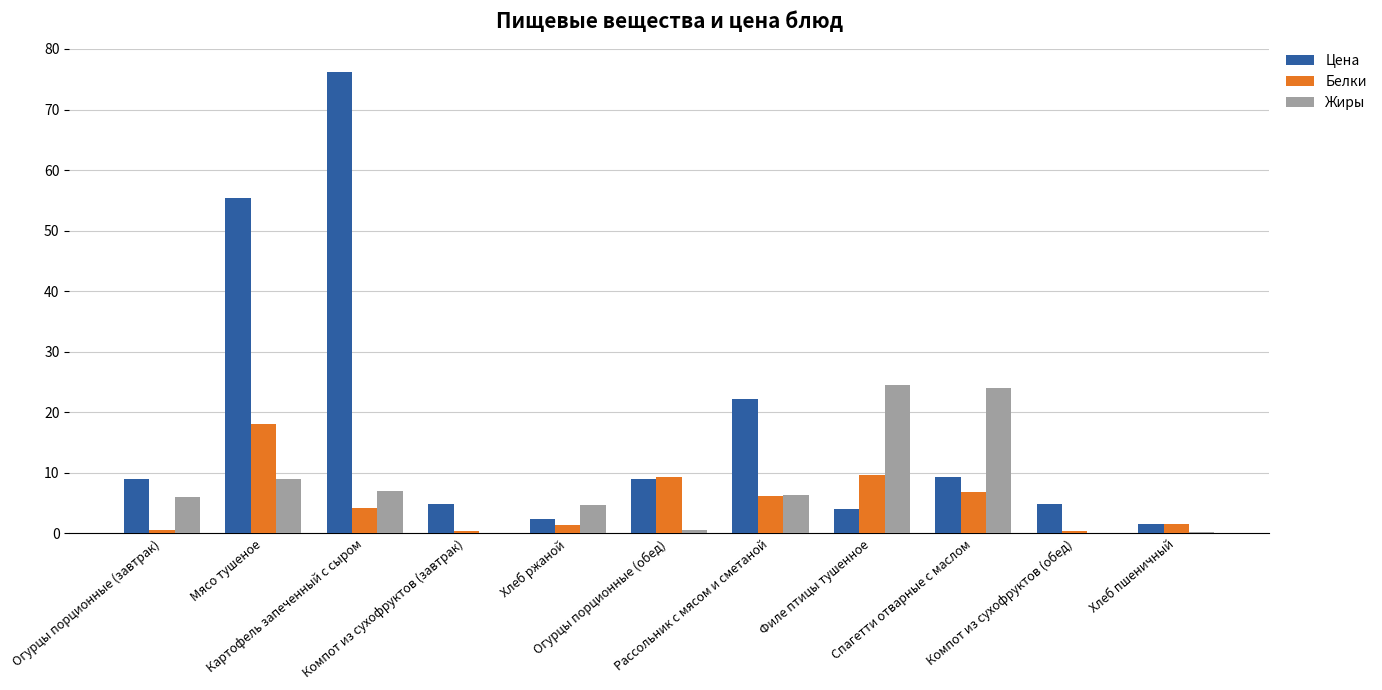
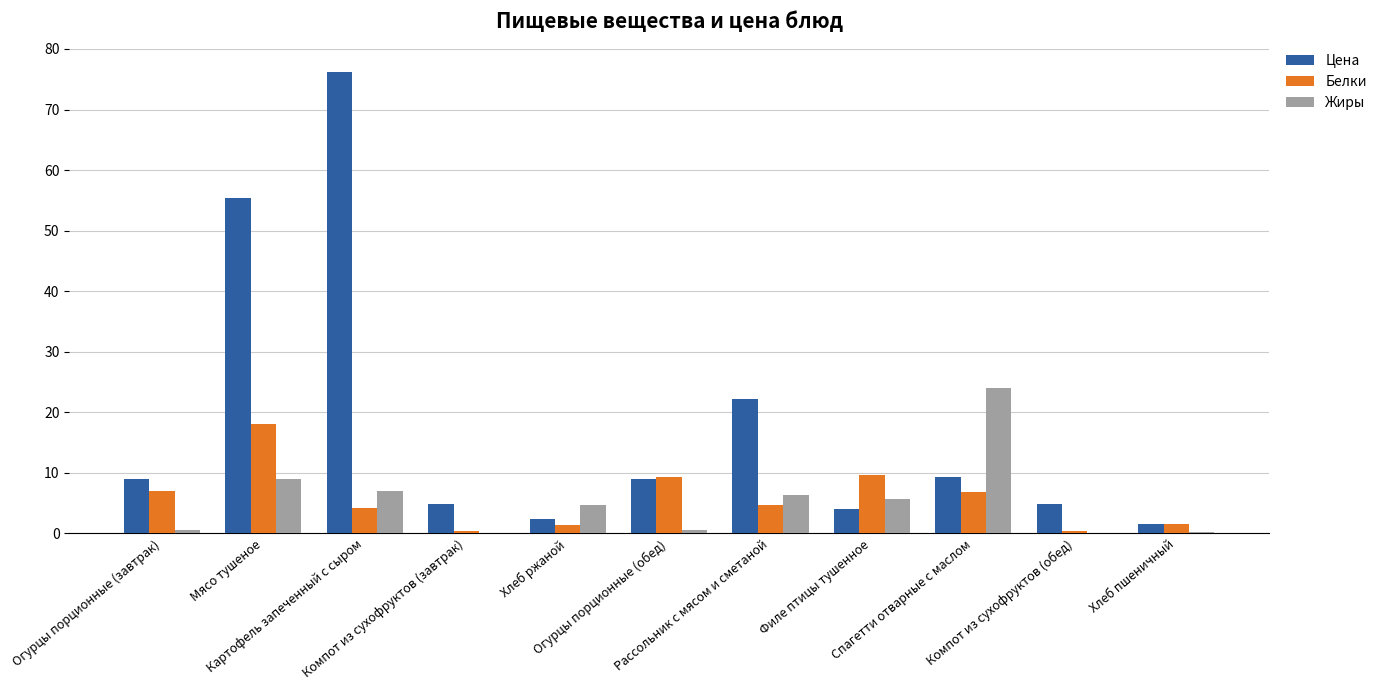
  {
    "Цена": {
      "Огурцы порционные (завтрак)": 9,
      "Мясо тушеное": 55,
      "Картофель запеченный с сыром": 76,
      "Компот из сухофруктов (завтрак)": 5,
      "Хлеб ржаной": 2,
      "Огурцы порционные (обед)": 9,
      "Рассольник с мясом и сметаной": 22,
      "Филе птицы тушенное": 4,
      "Спагетти отварные с маслом": 9,
      "Компот из сухофруктов (обед)": 5,
      "Хлеб пшеничный": 2
    },
    "Белки": {
-     "Огурцы порционные (завтрак)": 0,
+     "Огурцы порционные (завтрак)": 7,
      "Мясо тушеное": 18,
      "Картофель запеченный с сыром": 4,
      "Хлеб ржаной": 1,
      "Огурцы порционные (обед)": 9,
-     "Рассольник с мясом и сметаной": 6,
+     "Рассольник с мясом и сметаной": 5,
      "Филе птицы тушенное": 10,
      "Спагетти отварные с маслом": 7,
      "Хлеб пшеничный": 2
    },
    "Жиры": {
-     "Огурцы порционные (завтрак)": 6,
+     "Огурцы порционные (завтрак)": 1,
      "Мясо тушеное": 9,
      "Картофель запеченный с сыром": 7,
      "Компот из сухофруктов (завтрак)": 0,
      "Хлеб ржаной": 5,
      "Огурцы порционные (обед)": 1,
      "Рассольник с мясом и сметаной": 6,
-     "Филе птицы тушенное": 25,
+     "Филе птицы тушенное": 6,
      "Спагетти отварные с маслом": 24,
      "Компот из сухофруктов (обед)": 0
    }
  }
